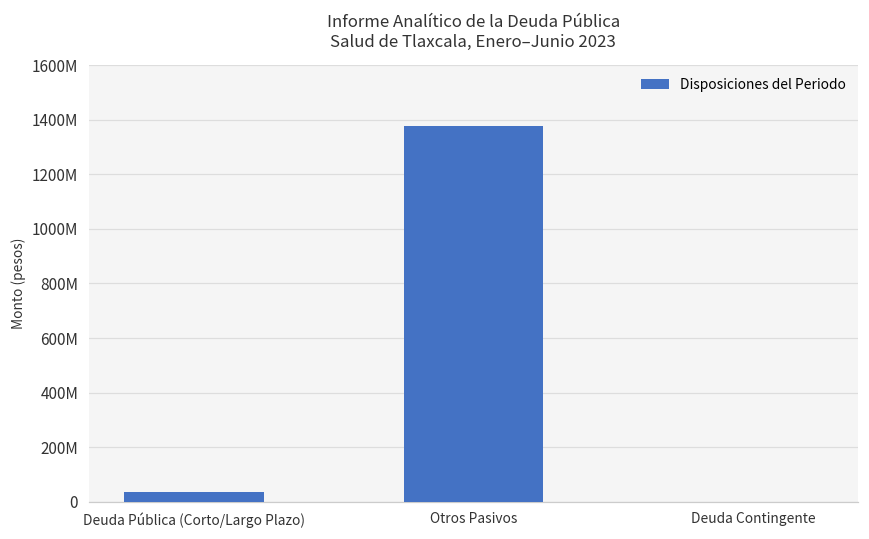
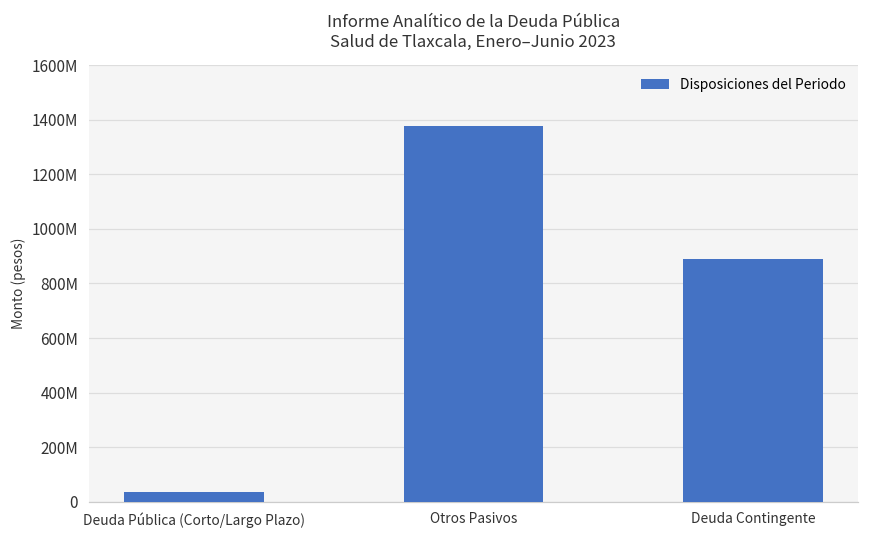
  {
    "Deuda Pública (Corto/Largo Plazo)": 30000000,
    "Otros Pasivos": 1380000000,
-   "Deuda Contingente": 0
+   "Deuda Contingente": 890000000
  }
